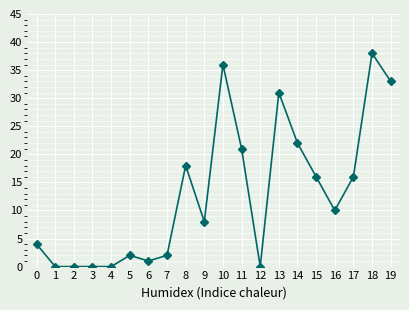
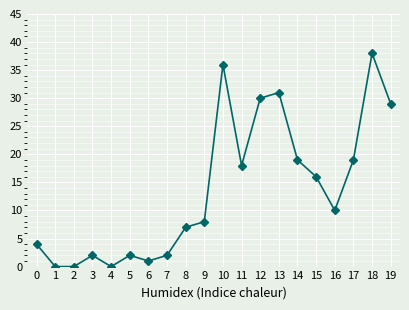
  {
    "0": 4,
    "1": 0,
    "2": 0,
-   "3": 0,
+   "3": 2,
    "4": 0,
    "5": 2,
    "6": 1,
    "7": 2,
-   "8": 18,
+   "8": 7,
    "9": 8,
    "10": 36,
-   "11": 21,
-   "12": 0,
+   "11": 18,
+   "12": 30,
    "13": 31,
-   "14": 22,
+   "14": 19,
    "15": 16,
    "16": 10,
-   "17": 16,
+   "17": 19,
    "18": 38,
-   "19": 33
+   "19": 29
  }
